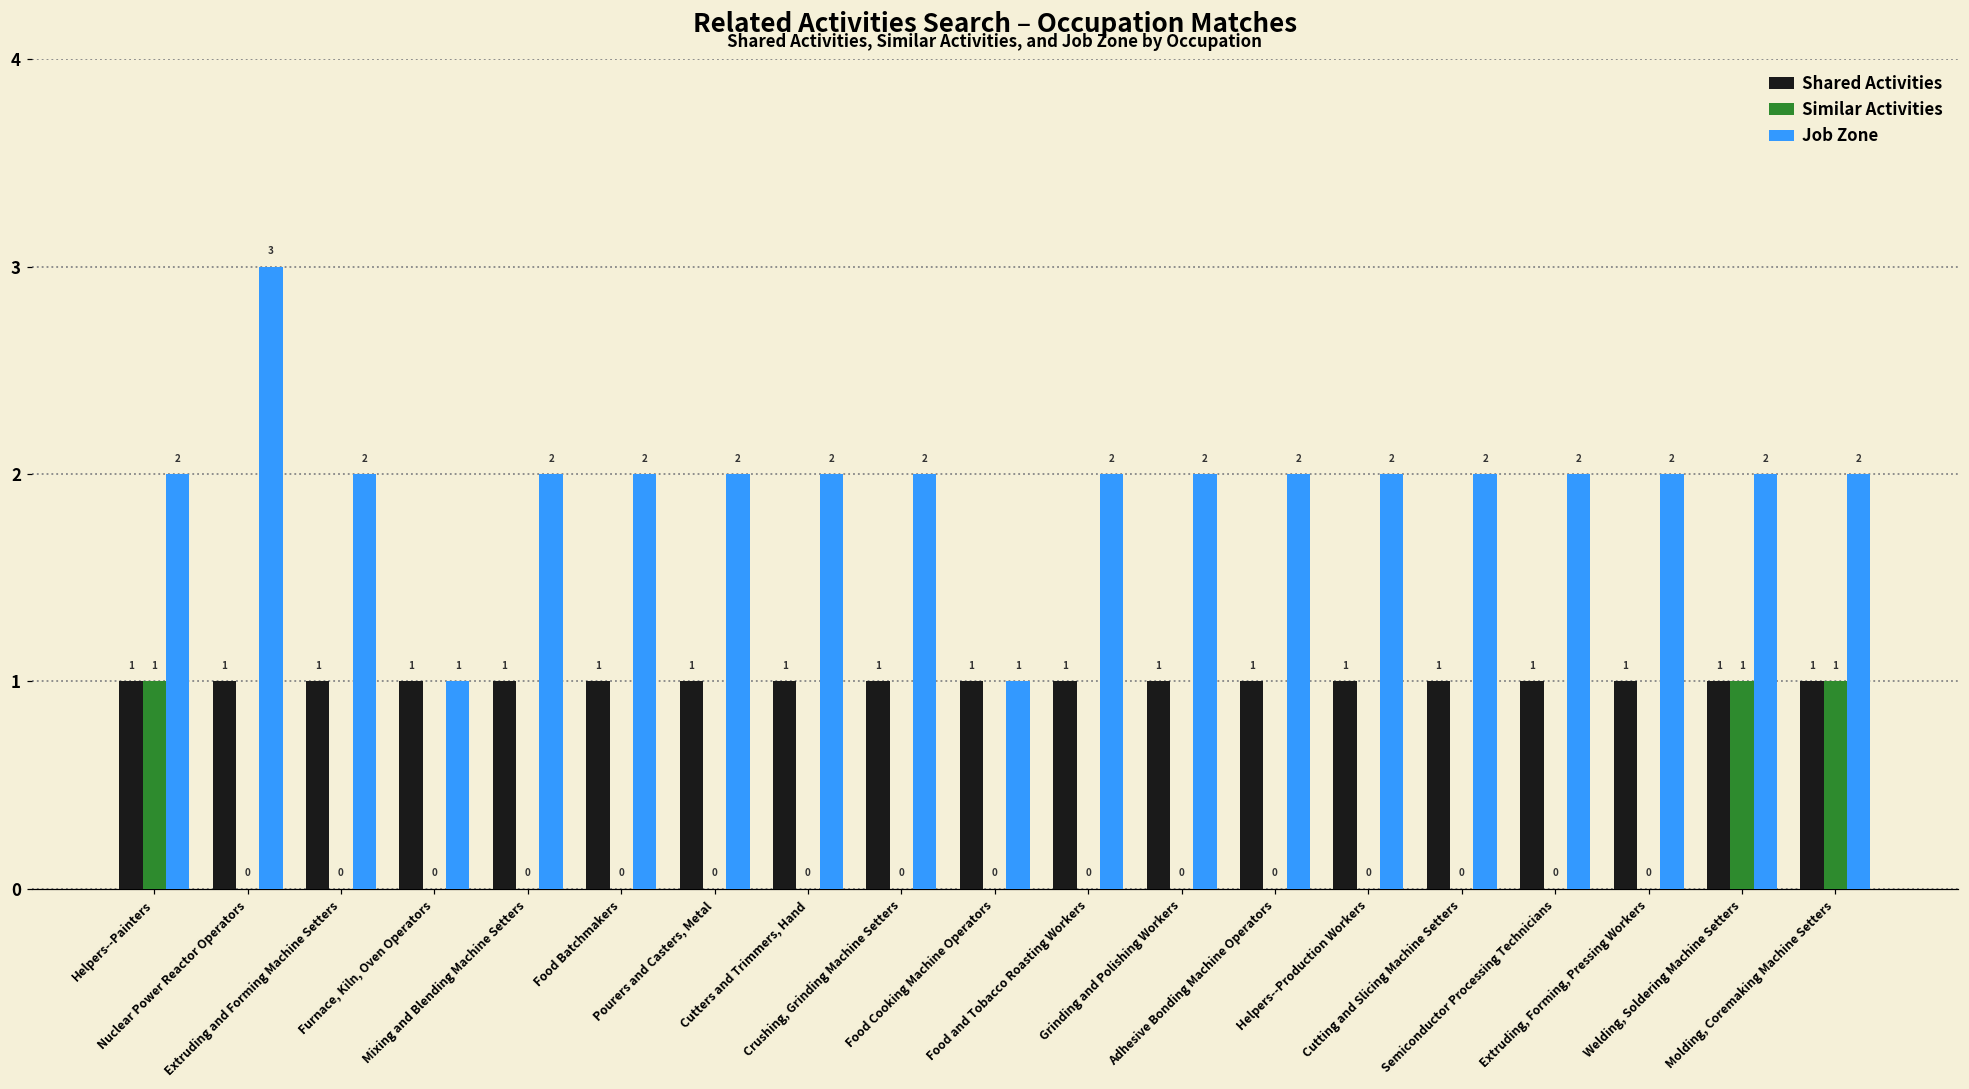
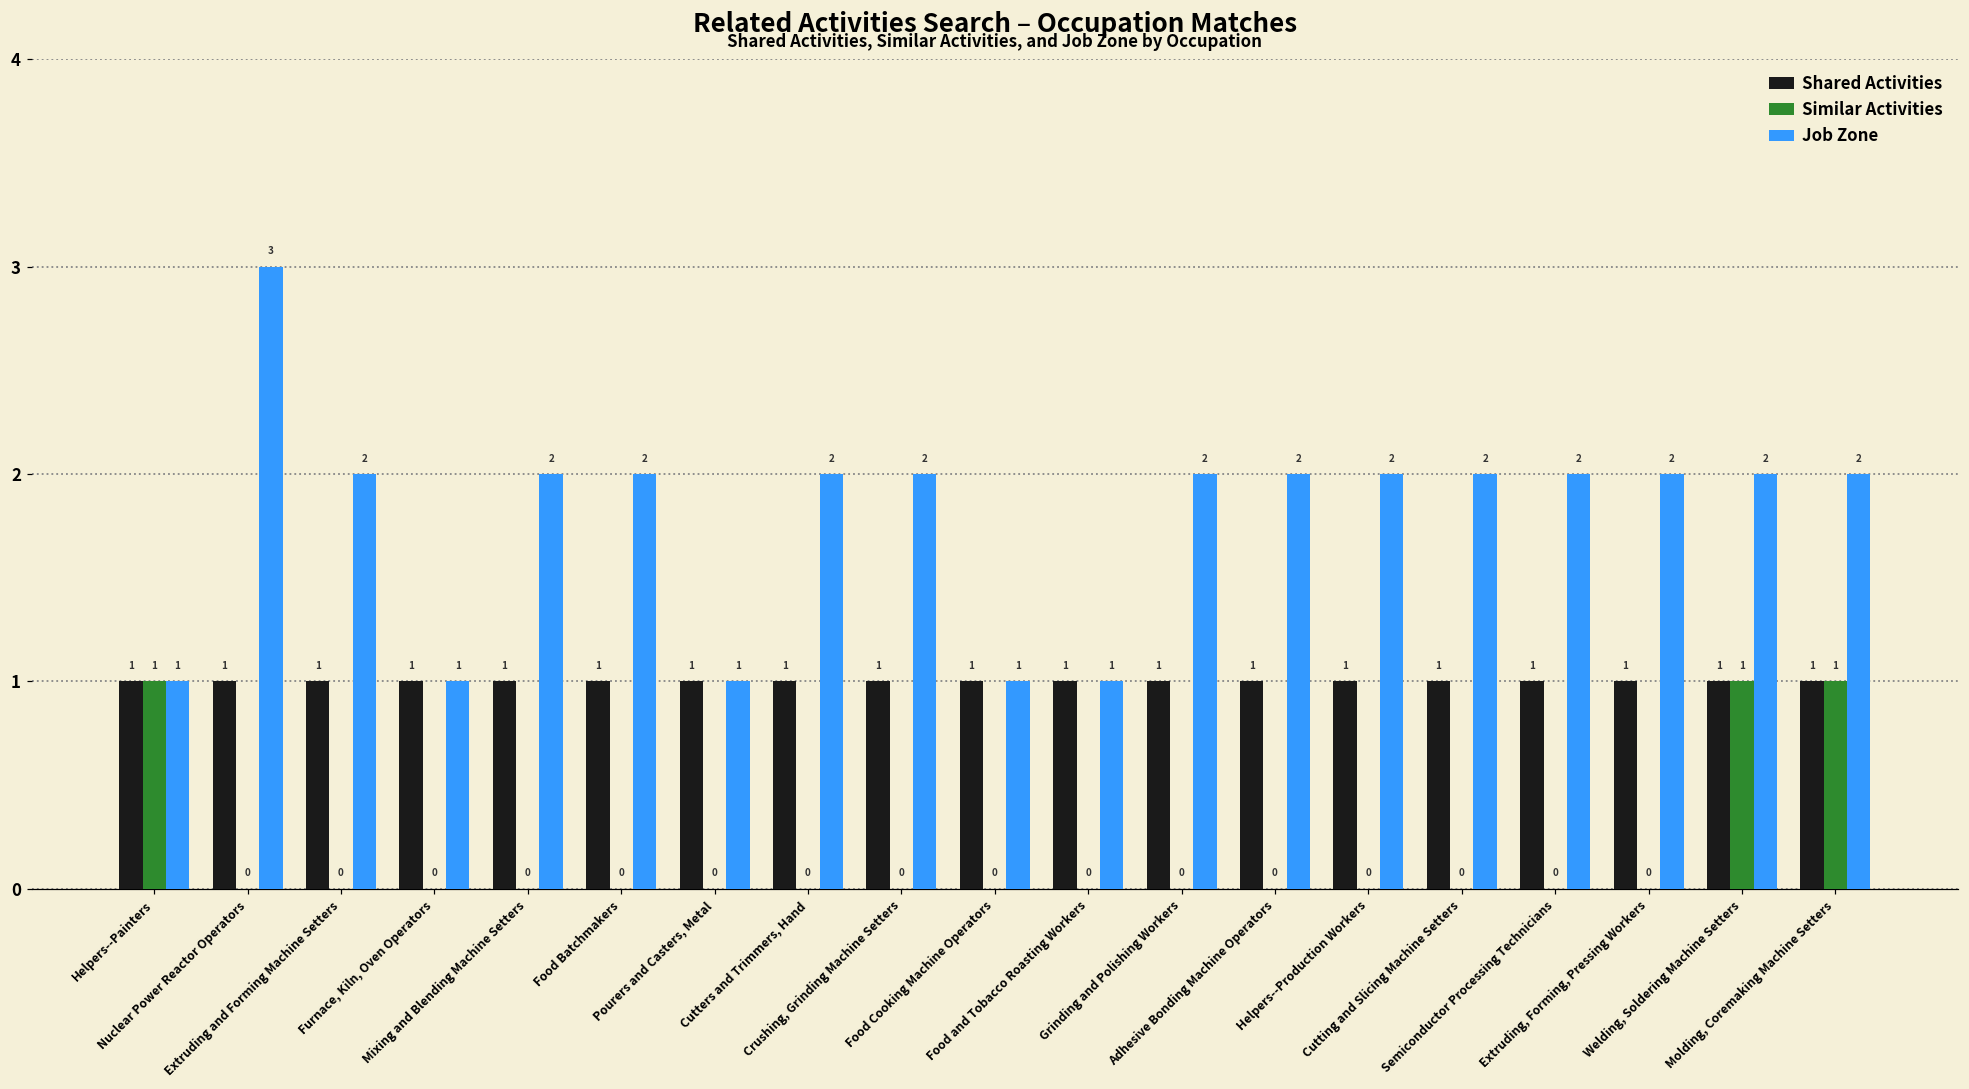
  {
    "Shared Activities": {
      "Helpers--Painters": 1,
      "Nuclear Power Reactor Operators": 1,
      "Extruding and Forming Machine Setters": 1,
      "Furnace, Kiln, Oven Operators": 1,
      "Mixing and Blending Machine Setters": 1,
      "Food Batchmakers": 1,
      "Pourers and Casters, Metal": 1,
      "Cutters and Trimmers, Hand": 1,
      "Crushing, Grinding Machine Setters": 1,
      "Food Cooking Machine Operators": 1,
      "Food and Tobacco Roasting Workers": 1,
      "Grinding and Polishing Workers": 1,
      "Adhesive Bonding Machine Operators": 1,
      "Helpers--Production Workers": 1,
      "Cutting and Slicing Machine Setters": 1,
      "Semiconductor Processing Technicians": 1,
      "Extruding, Forming, Pressing Workers": 1,
      "Welding, Soldering Machine Setters": 1,
      "Molding, Coremaking Machine Setters": 1
    },
    "Similar Activities": {
      "Helpers--Painters": 1,
      "Nuclear Power Reactor Operators": 0,
      "Extruding and Forming Machine Setters": 0,
      "Furnace, Kiln, Oven Operators": 0,
      "Mixing and Blending Machine Setters": 0,
      "Food Batchmakers": 0,
      "Pourers and Casters, Metal": 0,
      "Cutters and Trimmers, Hand": 0,
      "Crushing, Grinding Machine Setters": 0,
      "Food Cooking Machine Operators": 0,
      "Food and Tobacco Roasting Workers": 0,
      "Grinding and Polishing Workers": 0,
      "Adhesive Bonding Machine Operators": 0,
      "Helpers--Production Workers": 0,
      "Cutting and Slicing Machine Setters": 0,
      "Semiconductor Processing Technicians": 0,
      "Extruding, Forming, Pressing Workers": 0,
      "Welding, Soldering Machine Setters": 1,
      "Molding, Coremaking Machine Setters": 1
    },
    "Job Zone": {
-     "Helpers--Painters": 2,
+     "Helpers--Painters": 1,
      "Nuclear Power Reactor Operators": 3,
      "Extruding and Forming Machine Setters": 2,
      "Furnace, Kiln, Oven Operators": 1,
      "Mixing and Blending Machine Setters": 2,
      "Food Batchmakers": 2,
-     "Pourers and Casters, Metal": 2,
+     "Pourers and Casters, Metal": 1,
      "Cutters and Trimmers, Hand": 2,
      "Crushing, Grinding Machine Setters": 2,
      "Food Cooking Machine Operators": 1,
-     "Food and Tobacco Roasting Workers": 2,
+     "Food and Tobacco Roasting Workers": 1,
      "Grinding and Polishing Workers": 2,
      "Adhesive Bonding Machine Operators": 2,
      "Helpers--Production Workers": 2,
      "Cutting and Slicing Machine Setters": 2,
      "Semiconductor Processing Technicians": 2,
      "Extruding, Forming, Pressing Workers": 2,
      "Welding, Soldering Machine Setters": 2,
      "Molding, Coremaking Machine Setters": 2
    }
  }
